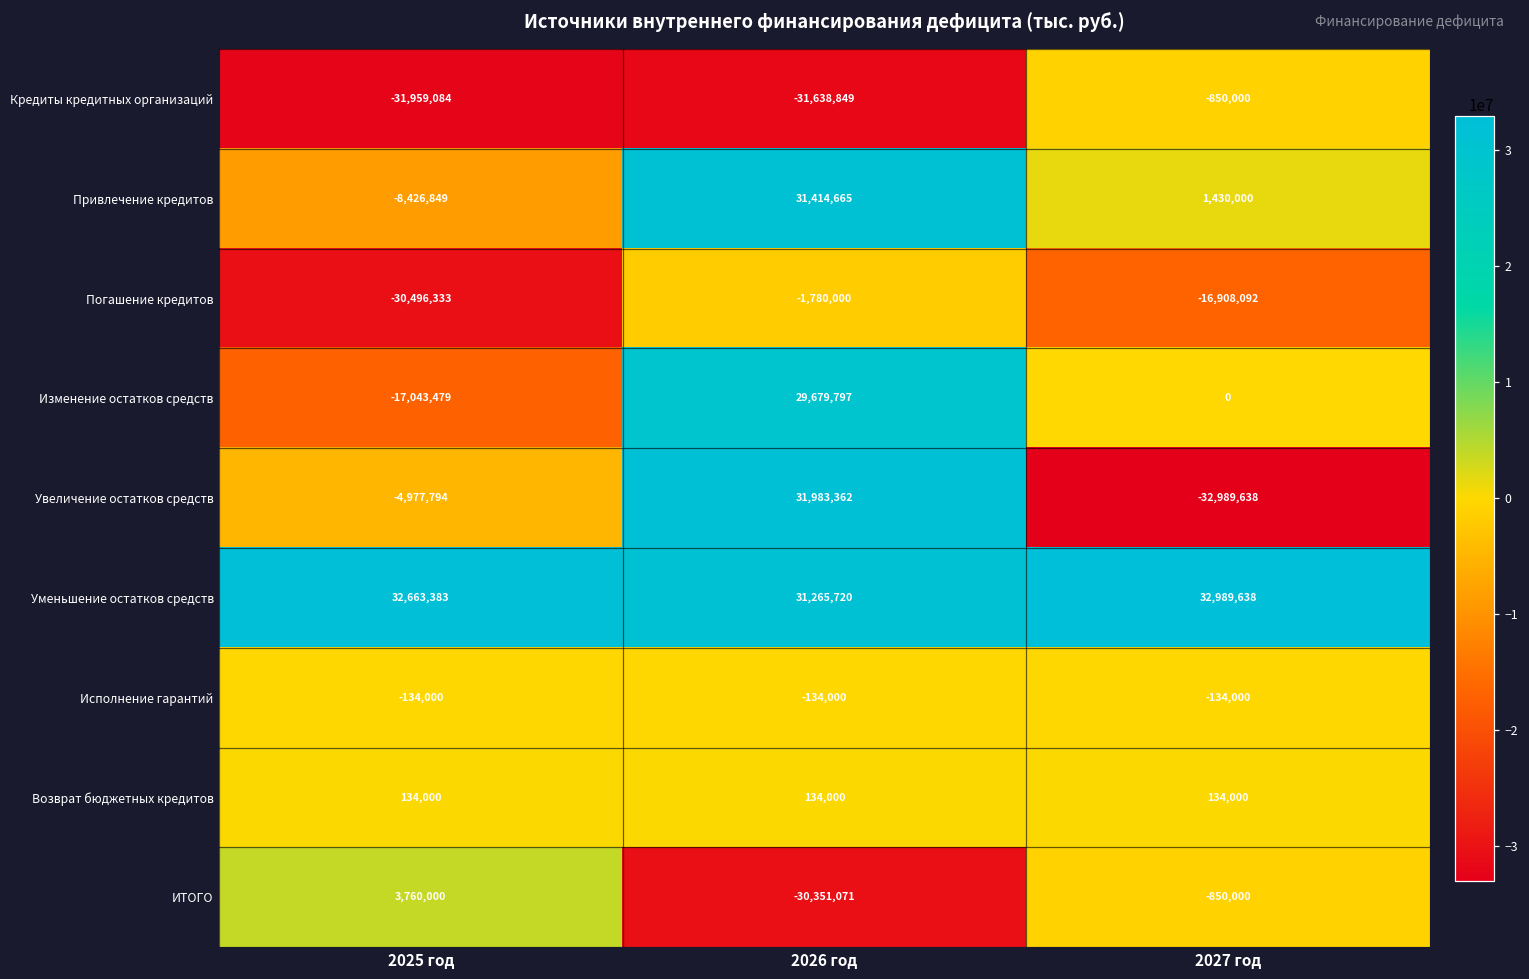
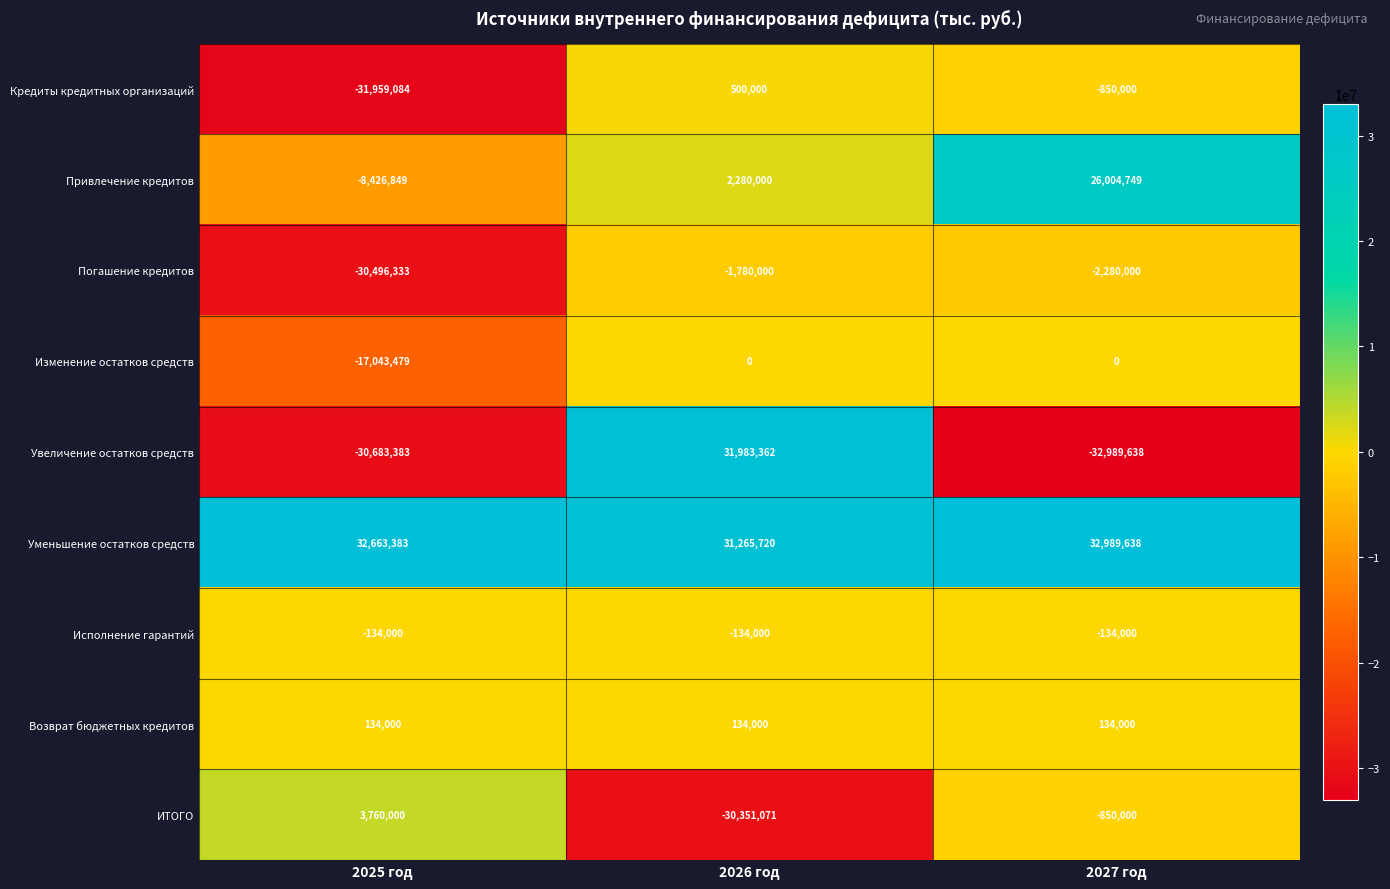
  {
    "Кредиты кредитных организаций": {
-     "2026 год": "-31,638,849"
+     "2026 год": "500,000"
    },
    "Привлечение кредитов": {
-     "2026 год": "31,414,665",
-     "2027 год": "1,430,000"
+     "2026 год": "2,280,000",
+     "2027 год": "26,004,749"
    },
    "Погашение кредитов": {
-     "2027 год": "-16,908,092"
+     "2027 год": "-2,280,000"
    },
    "Изменение остатков средств": {
-     "2026 год": "29,679,797"
+     "2026 год": "0"
    },
    "Увеличение остатков средств": {
-     "2025 год": "-4,977,794"
+     "2025 год": "-30,683,383"
    }
  }
